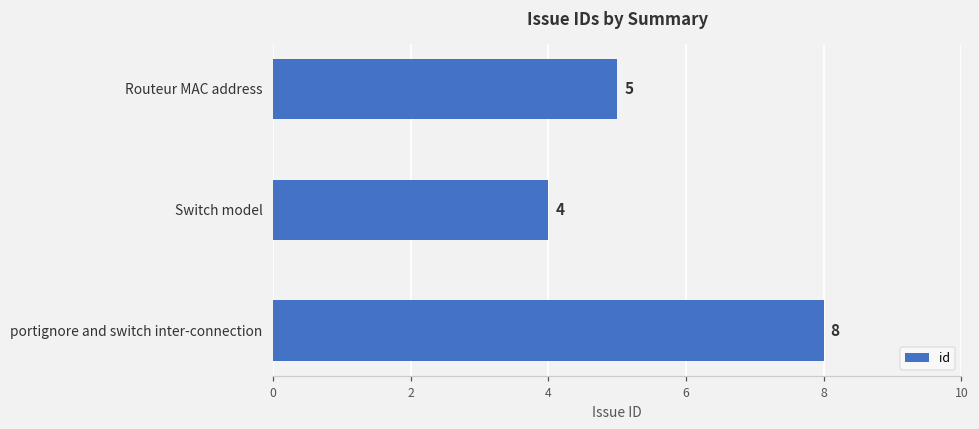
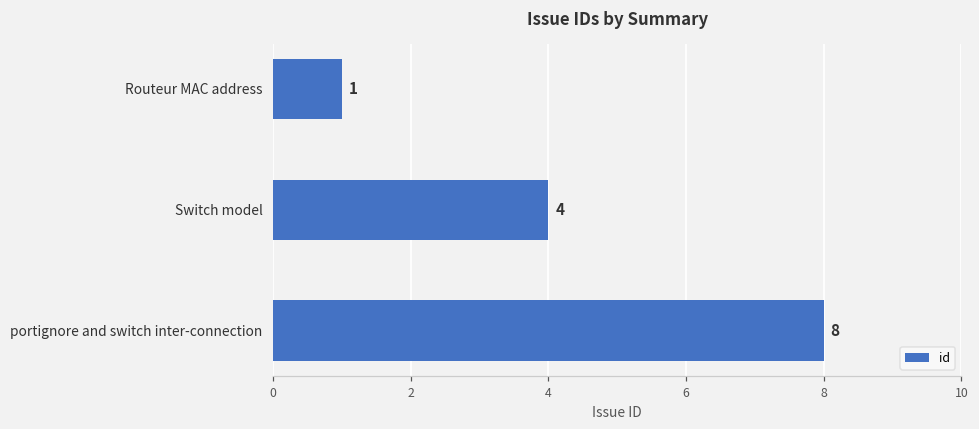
  {
-   "Routeur MAC address": 5,
+   "Routeur MAC address": 1,
    "Switch model": 4,
    "portignore and switch inter-connection": 8
  }
